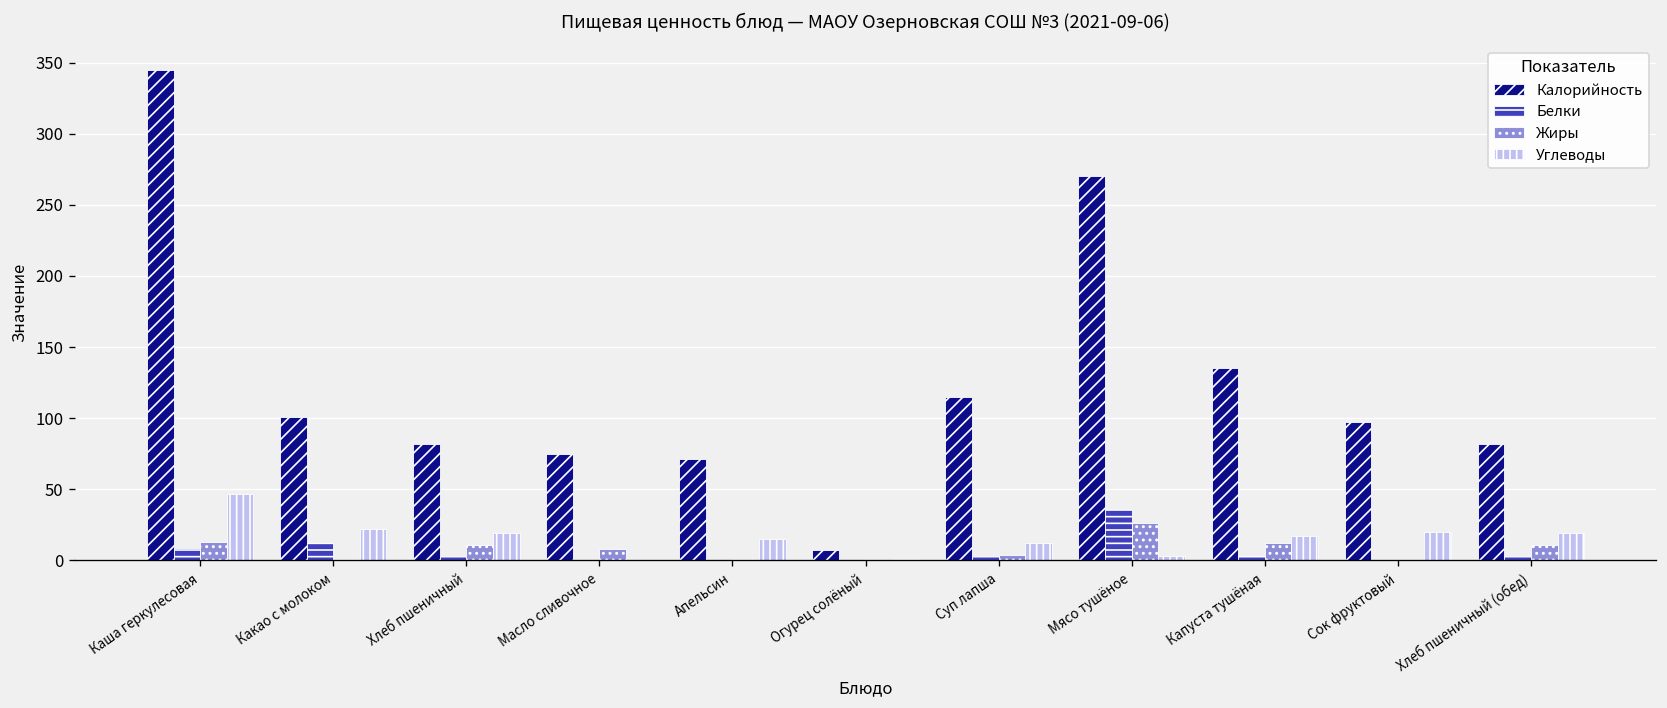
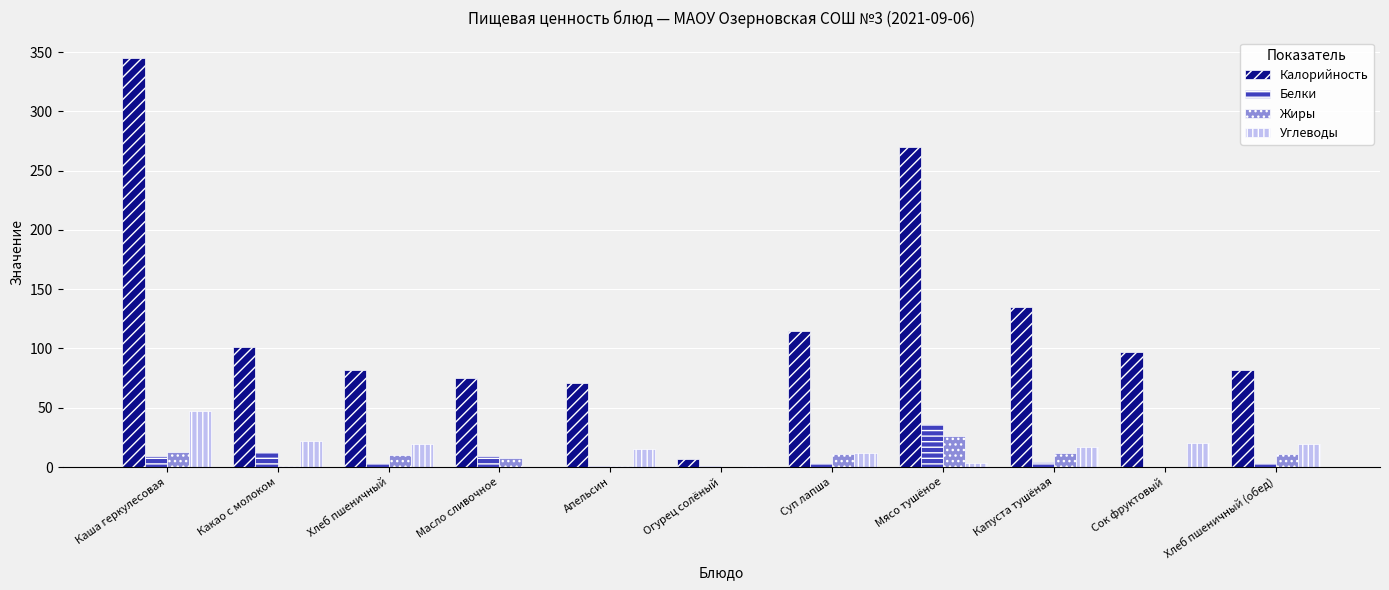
  {
    "Калорийность": {
      "Каша геркулесовая": 345,
      "Какао с молоком": 101,
      "Хлеб пшеничный": 82,
      "Масло сливочное": 75,
      "Апельсин": 71,
      "Огурец солёный": 7,
      "Суп лапша": 115,
      "Мясо тушёное": 270,
      "Капуста тушёная": 135,
      "Сок фруктовый": 97,
      "Хлеб пшеничный (обед)": 82
    },
    "Белки": {
      "Каша геркулесовая": 9,
      "Какао с молоком": 13,
      "Хлеб пшеничный": 3,
-     "Масло сливочное": 0,
+     "Масло сливочное": 9,
      "Суп лапша": 3,
      "Мясо тушёное": 36,
      "Капуста тушёная": 4,
      "Сок фруктовый": 0,
      "Хлеб пшеничный (обед)": 3
    },
    "Жиры": {
      "Каша геркулесовая": 13,
      "Хлеб пшеничный": 11,
      "Масло сливочное": 8,
      "Огурец солёный": 0,
-     "Суп лапша": 4,
+     "Суп лапша": 11,
      "Мясо тушёное": 26,
      "Капуста тушёная": 12,
      "Сок фруктовый": 0,
      "Хлеб пшеничный (обед)": 11
    },
    "Углеводы": {
      "Каша геркулесовая": 47,
      "Какао с молоком": 22,
      "Хлеб пшеничный": 19,
      "Масло сливочное": 0,
      "Апельсин": 15,
      "Суп лапша": 12,
      "Мясо тушёное": 3,
      "Капуста тушёная": 17,
      "Сок фруктовый": 20,
      "Хлеб пшеничный (обед)": 19
    }
  }
